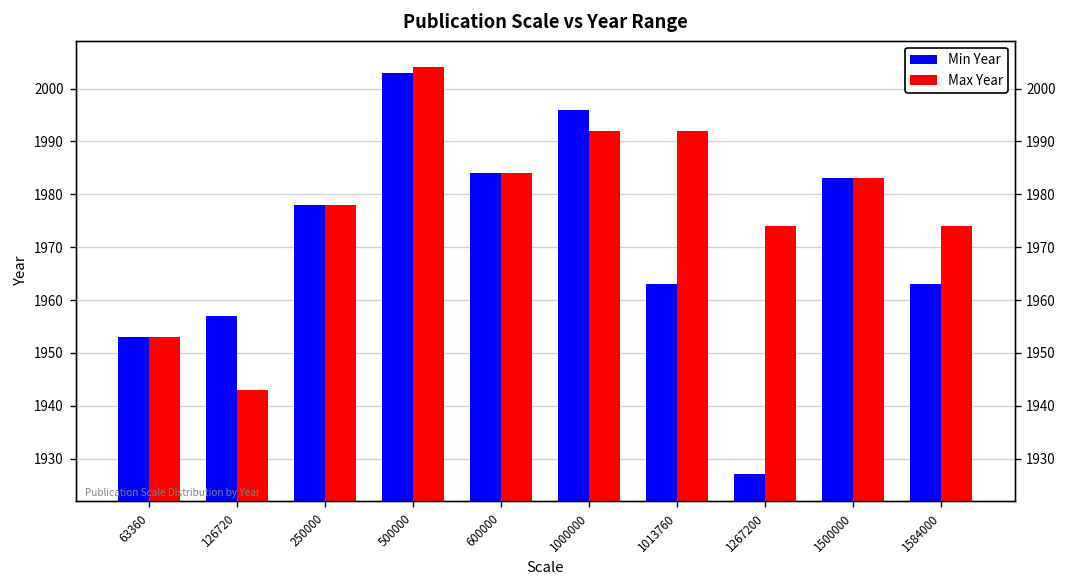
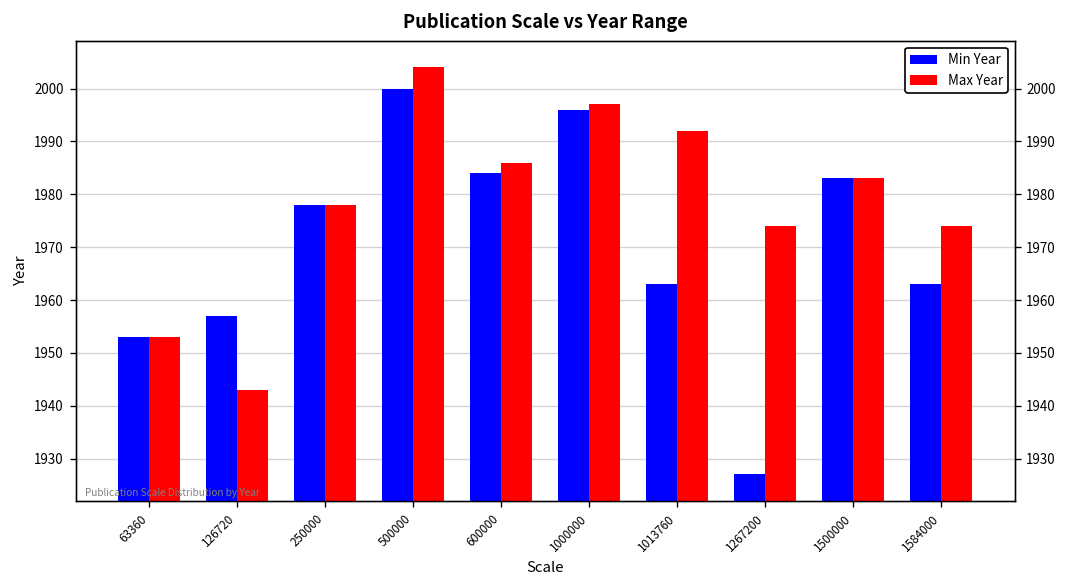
  {
    "Min Year": {
      "63360": 1953,
      "126720": 1957,
      "250000": 1978,
-     "500000": 2003,
+     "500000": 2000,
      "600000": 1984,
      "1000000": 1996,
      "1013760": 1963,
      "1267200": 1927,
      "1500000": 1983,
      "1584000": 1963
    },
    "Max Year": {
      "63360": 1953,
      "126720": 1943,
      "250000": 1978,
      "500000": 2004,
-     "600000": 1984,
-     "1000000": 1992,
+     "600000": 1986,
+     "1000000": 1997,
      "1013760": 1992,
      "1267200": 1974,
      "1500000": 1983,
      "1584000": 1974
    }
  }
